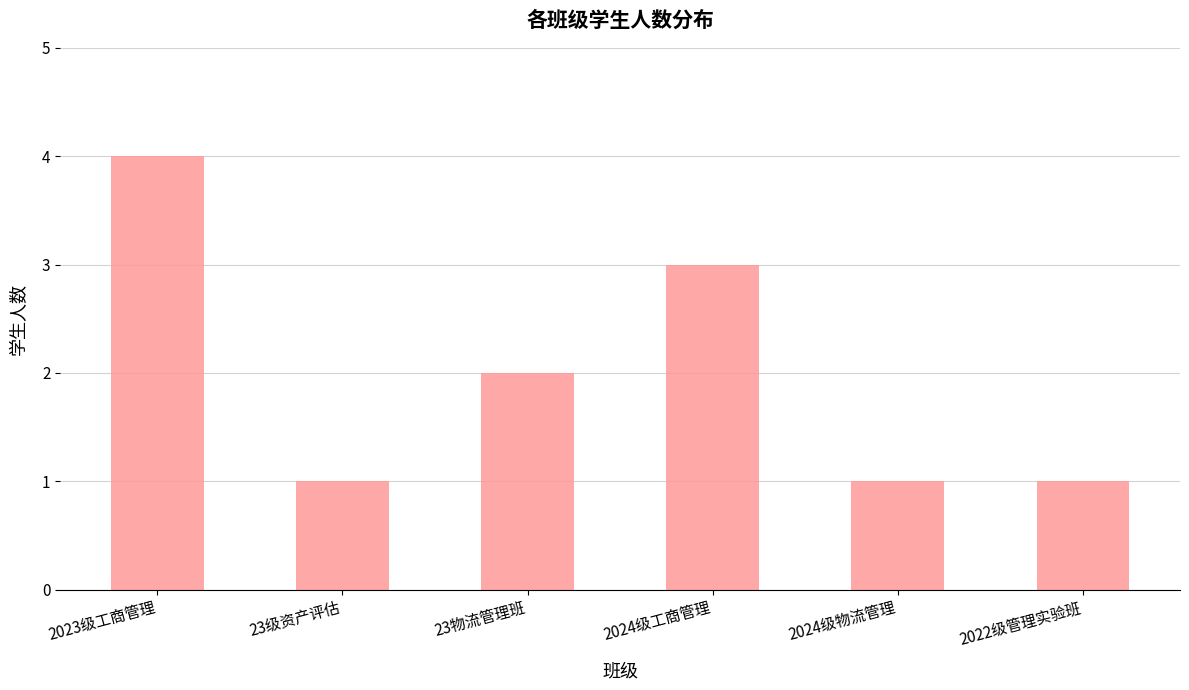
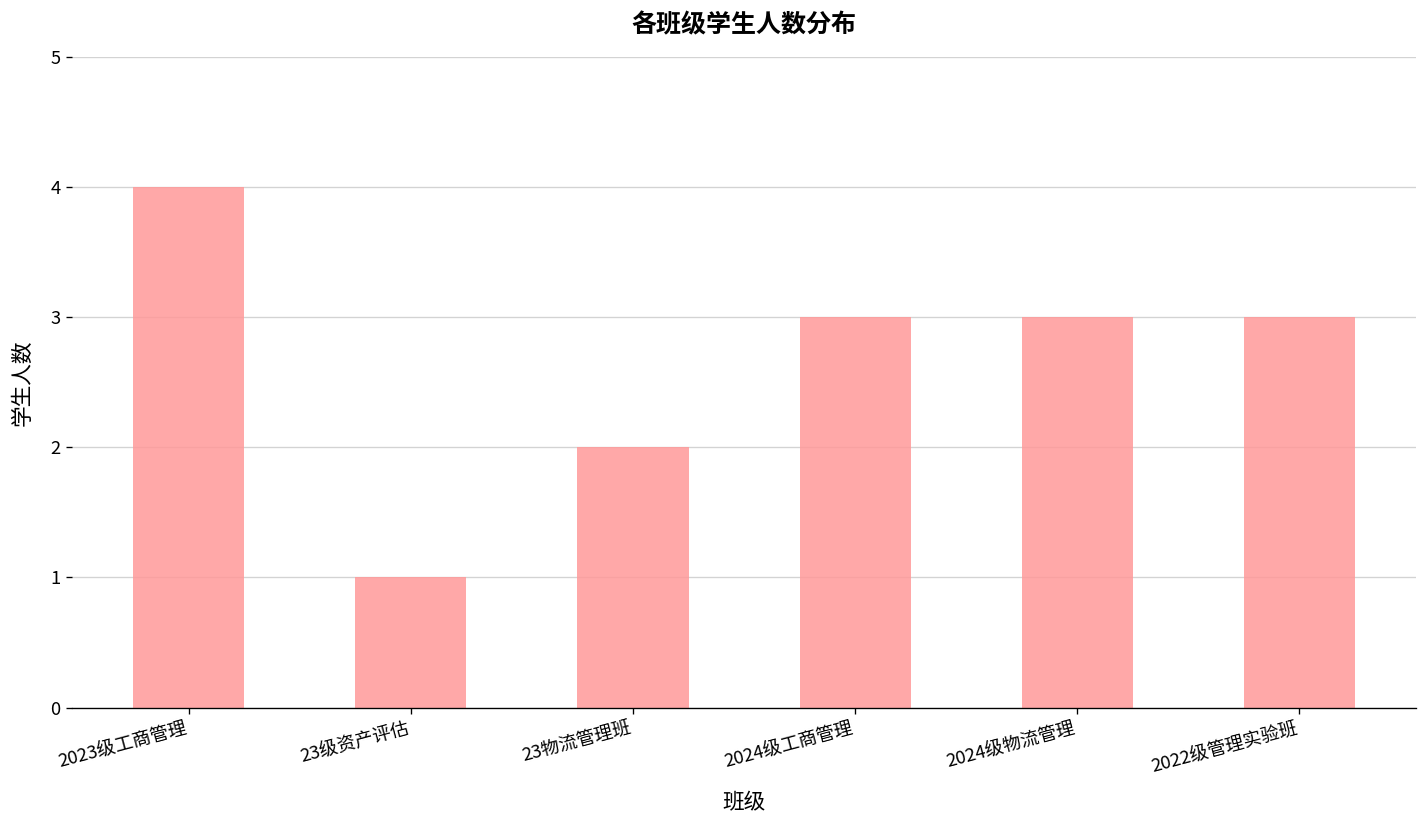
  {
    "2023级工商管理": 4,
    "23级资产评估": 1,
    "23物流管理班": 2,
    "2024级工商管理": 3,
-   "2024级物流管理": 1,
-   "2022级管理实验班": 1
+   "2024级物流管理": 3,
+   "2022级管理实验班": 3
  }
